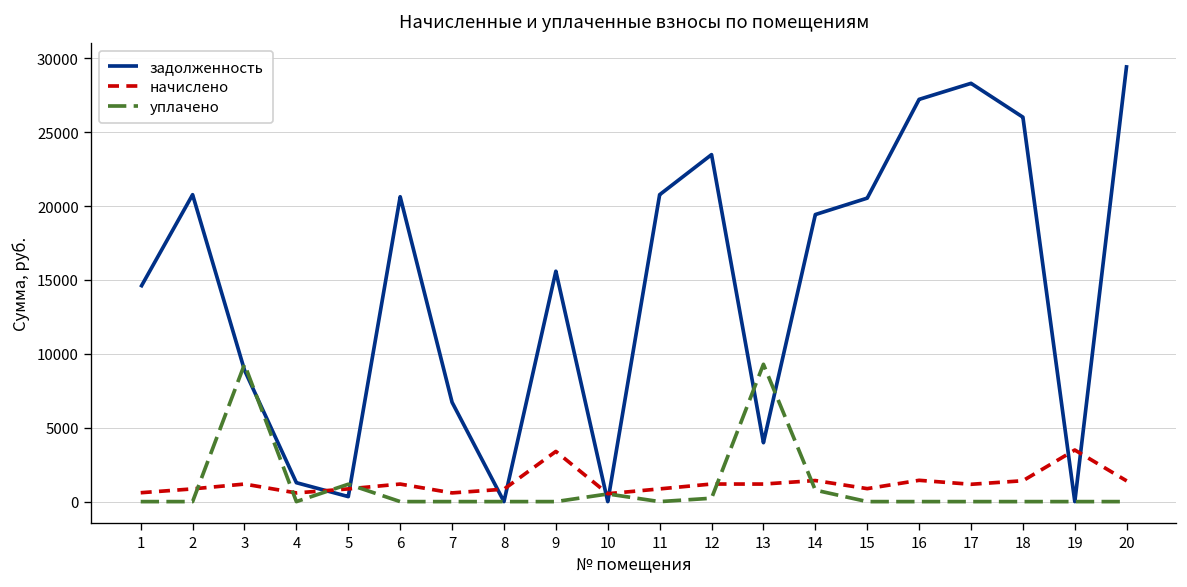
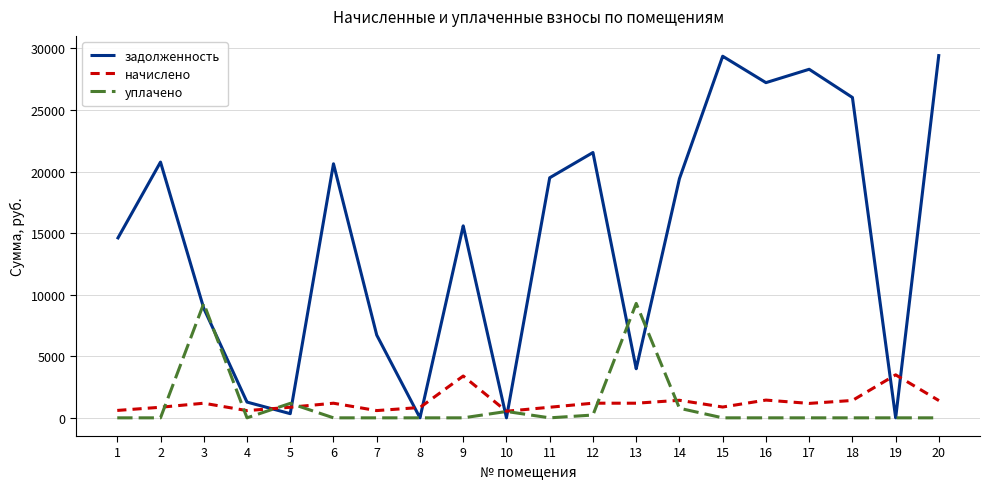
  {
    "задолженность": {
      "1": 14500,
      "2": 20800,
      "3": 8900,
      "4": 1300,
      "5": 300,
      "6": 20600,
      "7": 6700,
      "9": 15600,
      "10": 0,
-     "11": 20800,
-     "12": 23500,
+     "11": 19500,
+     "12": 21500,
      "13": 4000,
      "14": 19400,
-     "15": 20500,
+     "15": 29400,
      "16": 27200,
      "17": 28300,
      "18": 26000,
      "20": 29500
    },
    "начислено": {
      "1": 600,
      "2": 900,
      "3": 1200,
      "4": 600,
      "5": 900,
      "6": 1200,
      "7": 600,
      "8": 800,
      "9": 3400,
      "11": 900,
      "12": 1200,
      "13": 1200,
      "14": 1400,
      "15": 900,
      "16": 1400,
      "17": 1200,
      "18": 1400,
      "19": 3500,
      "20": 1400
    },
    "уплачено": {
      "1": 0,
      "2": 0,
      "3": 9300,
      "4": 0,
      "5": 1200,
      "6": 0,
      "7": 0,
      "9": 0,
      "11": 0,
      "12": 200,
      "13": 9300,
      "14": 800,
      "15": 0,
      "16": 0,
      "17": 0,
      "18": 0,
      "20": 0
    }
  }
